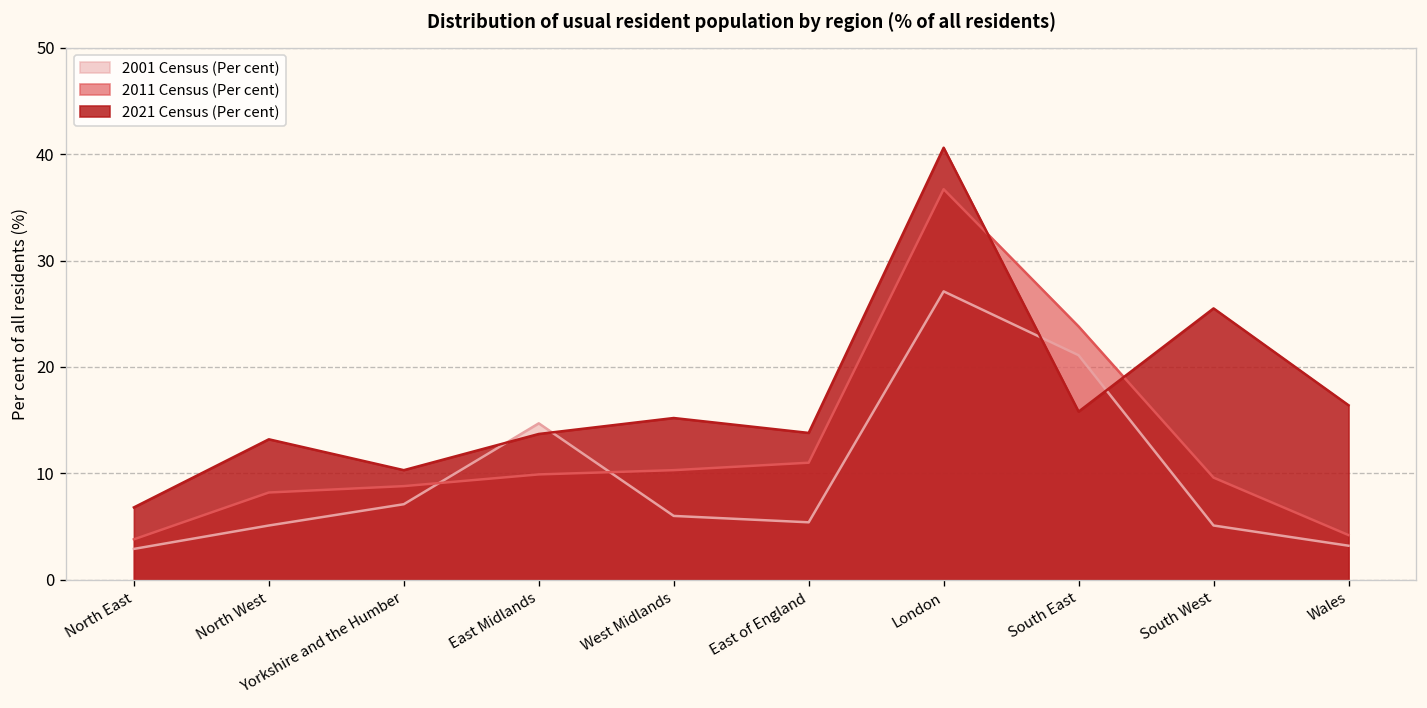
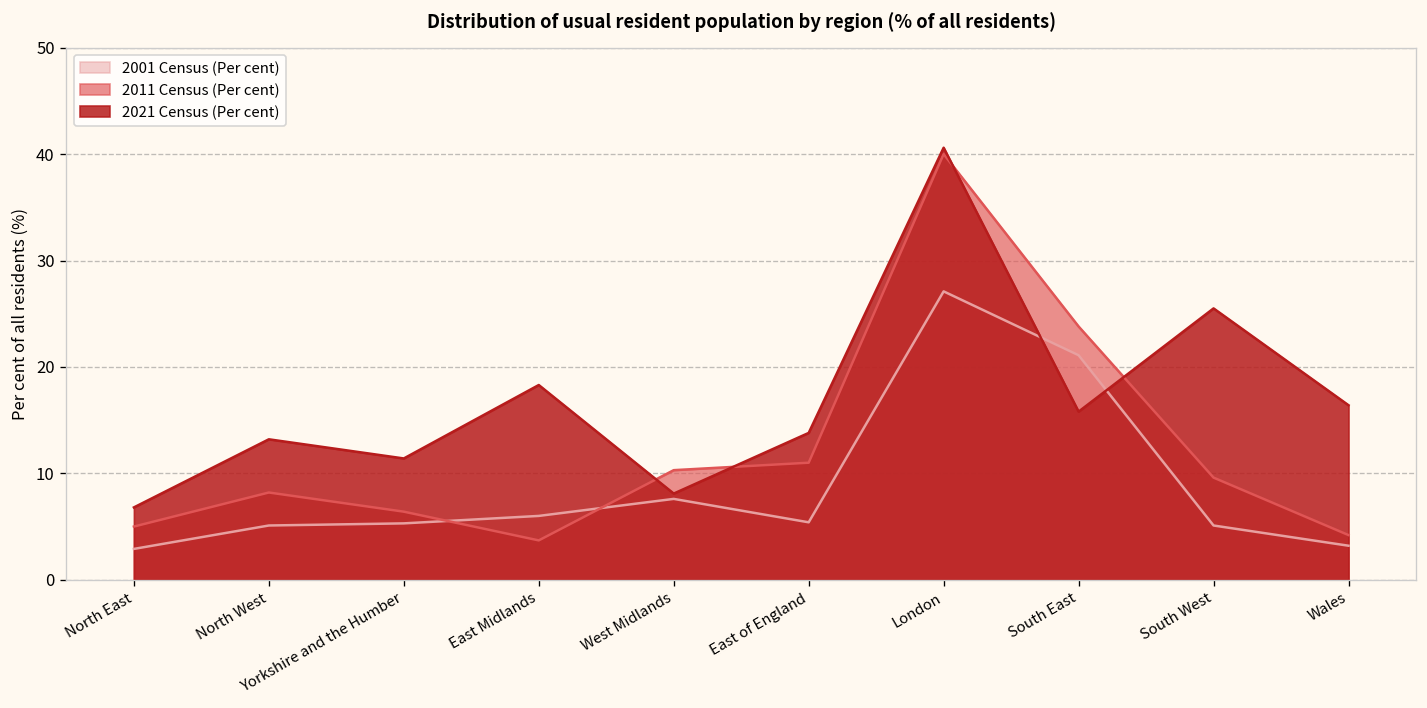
  {
    "2001 Census (Per cent)": {
      "North East": 3,
      "North West": 5,
-     "Yorkshire and the Humber": 7,
-     "East Midlands": 15,
-     "West Midlands": 6,
+     "Yorkshire and the Humber": 5,
+     "East Midlands": 6,
+     "West Midlands": 8,
      "East of England": 5,
      "London": 27,
      "South East": 21,
      "South West": 5,
      "Wales": 3
    },
    "2011 Census (Per cent)": {
-     "North East": 4,
+     "North East": 5,
      "North West": 8,
-     "Yorkshire and the Humber": 9,
-     "East Midlands": 10,
+     "Yorkshire and the Humber": 6,
+     "East Midlands": 4,
      "West Midlands": 10,
      "East of England": 11,
-     "London": 37,
+     "London": 40,
      "South East": 24,
      "South West": 10,
      "Wales": 4
    },
    "2021 Census (Per cent)": {
      "North East": 7,
      "North West": 13,
-     "Yorkshire and the Humber": 10,
-     "East Midlands": 14,
-     "West Midlands": 15,
+     "Yorkshire and the Humber": 11,
+     "East Midlands": 18,
+     "West Midlands": 8,
      "East of England": 14,
      "London": 41,
      "South East": 16,
      "South West": 26,
      "Wales": 16
    }
  }
